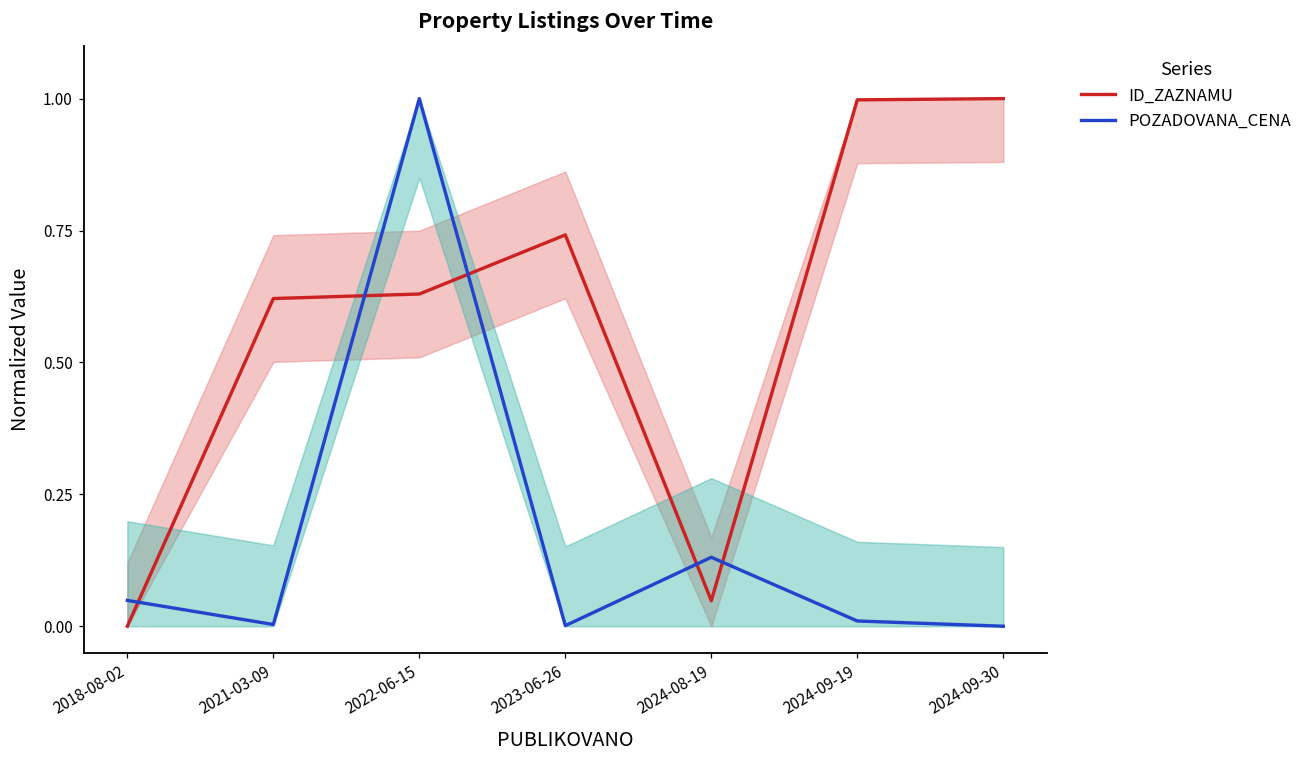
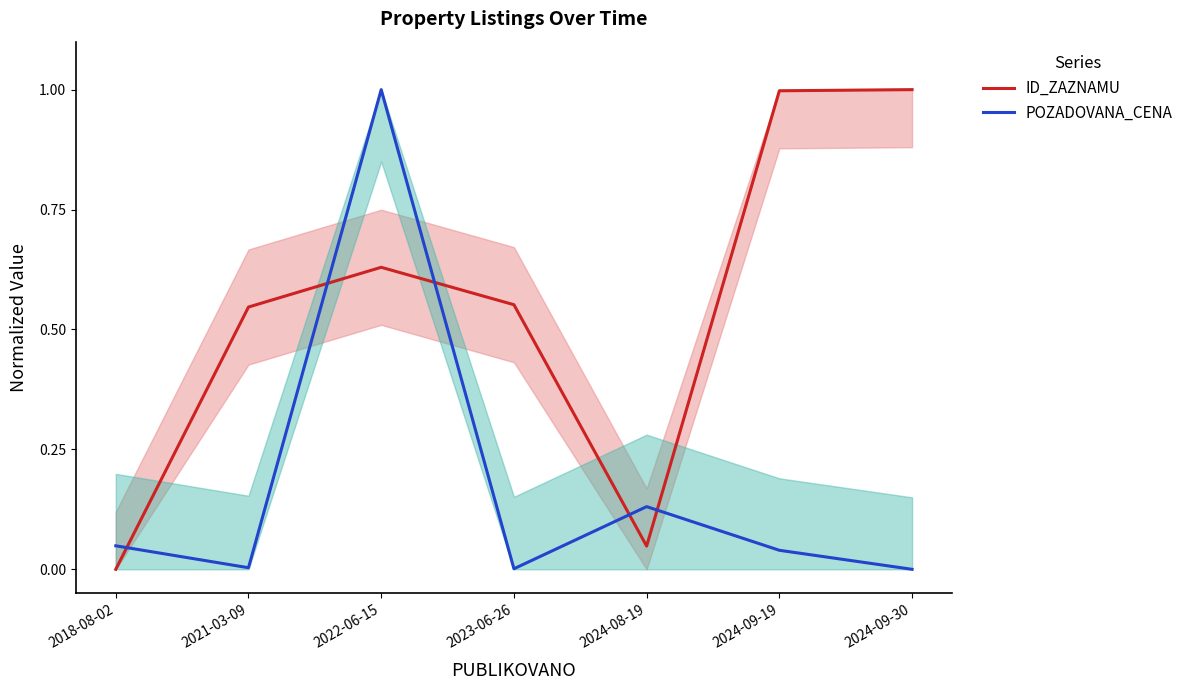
  {
    "ID_ZAZNAMU": {
      "2018-08-02": 0.00,
-     "2021-03-09": 0.62,
+     "2021-03-09": 0.55,
      "2022-06-15": 0.63,
-     "2023-06-26": 0.74,
+     "2023-06-26": 0.55,
      "2024-08-19": 0.05
    },
    "POZADOVANA_CENA": {
      "2018-08-02": 0.05,
      "2021-03-09": 0.00,
      "2023-06-26": 0.00,
      "2024-08-19": 0.13,
-     "2024-09-19": 0.01,
+     "2024-09-19": 0.04,
      "2024-09-30": 0.00
    }
  }
